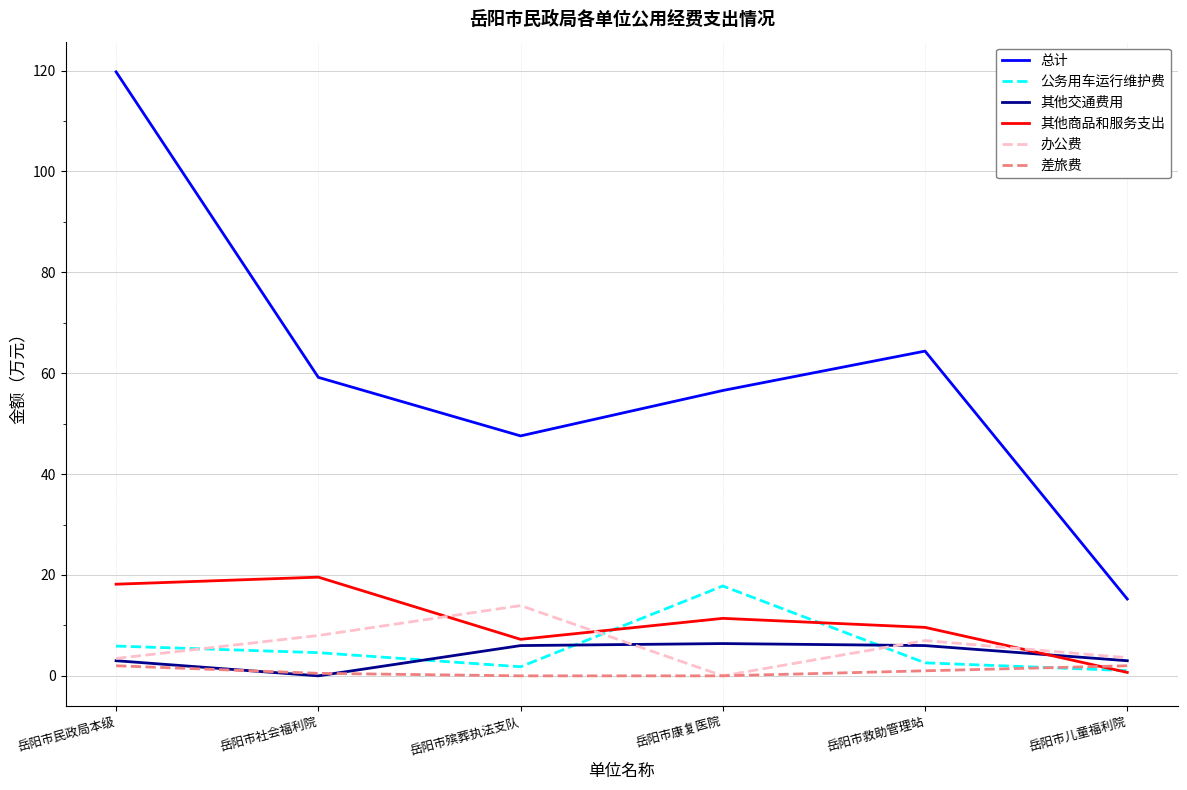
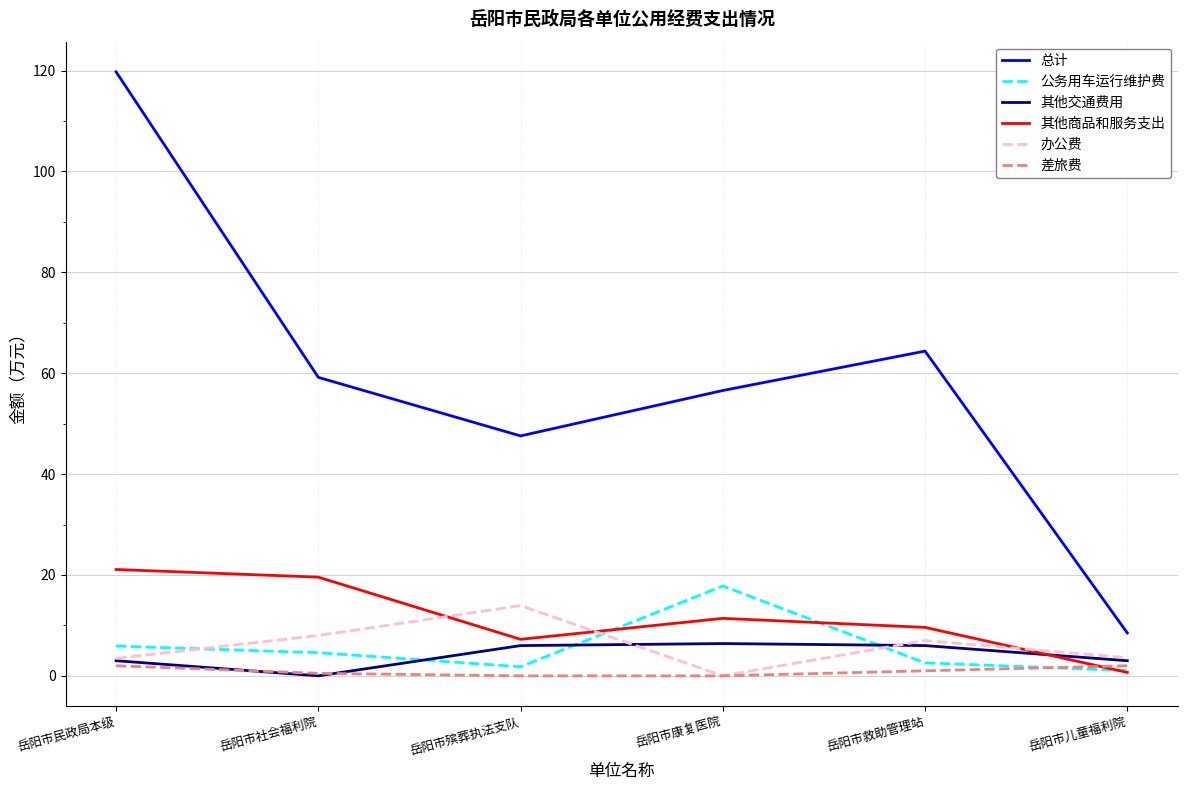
  {
    "总计": {
      "岳阳市民政局本级": 120,
      "岳阳市社会福利院": 59,
      "岳阳市殡葬执法支队": 48,
      "岳阳市康复医院": 57,
      "岳阳市救助管理站": 64,
-     "岳阳市儿童福利院": 15
+     "岳阳市儿童福利院": 9
    },
    "公务用车运行维护费": {
      "岳阳市民政局本级": 6,
      "岳阳市社会福利院": 5,
      "岳阳市殡葬执法支队": 2,
      "岳阳市康复医院": 18,
      "岳阳市救助管理站": 3
    },
    "其他交通费用": {
      "岳阳市殡葬执法支队": 6,
      "岳阳市康复医院": 6,
      "岳阳市救助管理站": 6,
      "岳阳市儿童福利院": 3
    },
    "其他商品和服务支出": {
-     "岳阳市民政局本级": 18,
+     "岳阳市民政局本级": 21,
      "岳阳市社会福利院": 20,
      "岳阳市殡葬执法支队": 7,
      "岳阳市康复医院": 11,
      "岳阳市救助管理站": 10
    },
    "办公费": {
      "岳阳市社会福利院": 8,
      "岳阳市殡葬执法支队": 14,
      "岳阳市救助管理站": 7,
      "岳阳市儿童福利院": 4
    },
    "差旅费": {
      "岳阳市民政局本级": 2,
      "岳阳市殡葬执法支队": 0,
      "岳阳市救助管理站": 1,
      "岳阳市儿童福利院": 2
    }
  }
